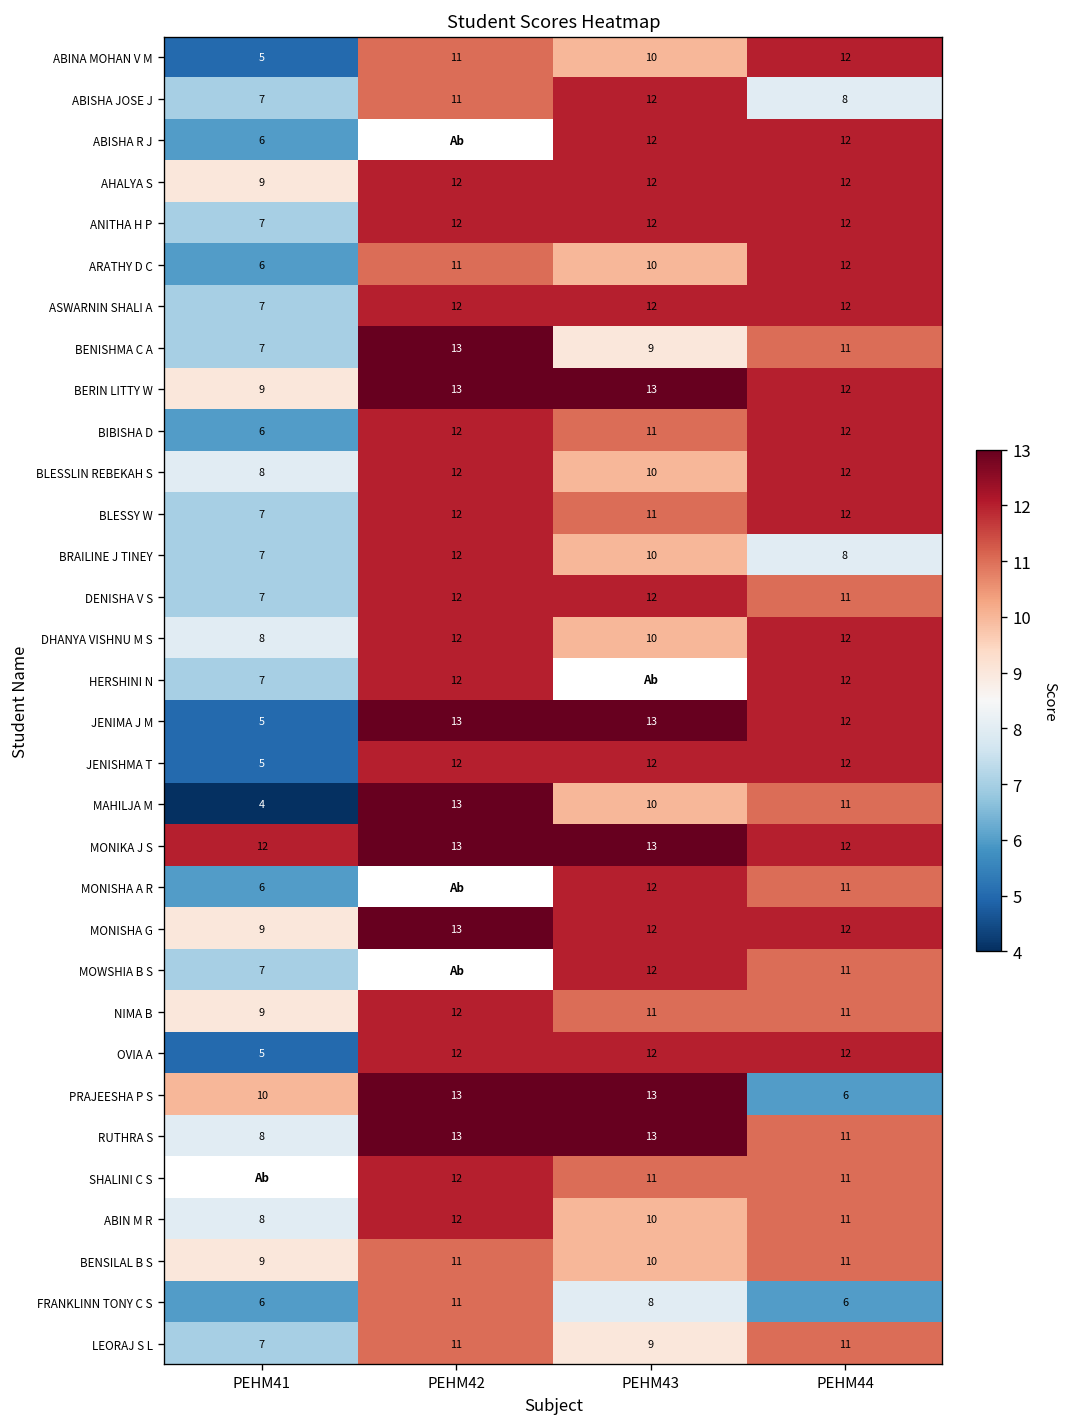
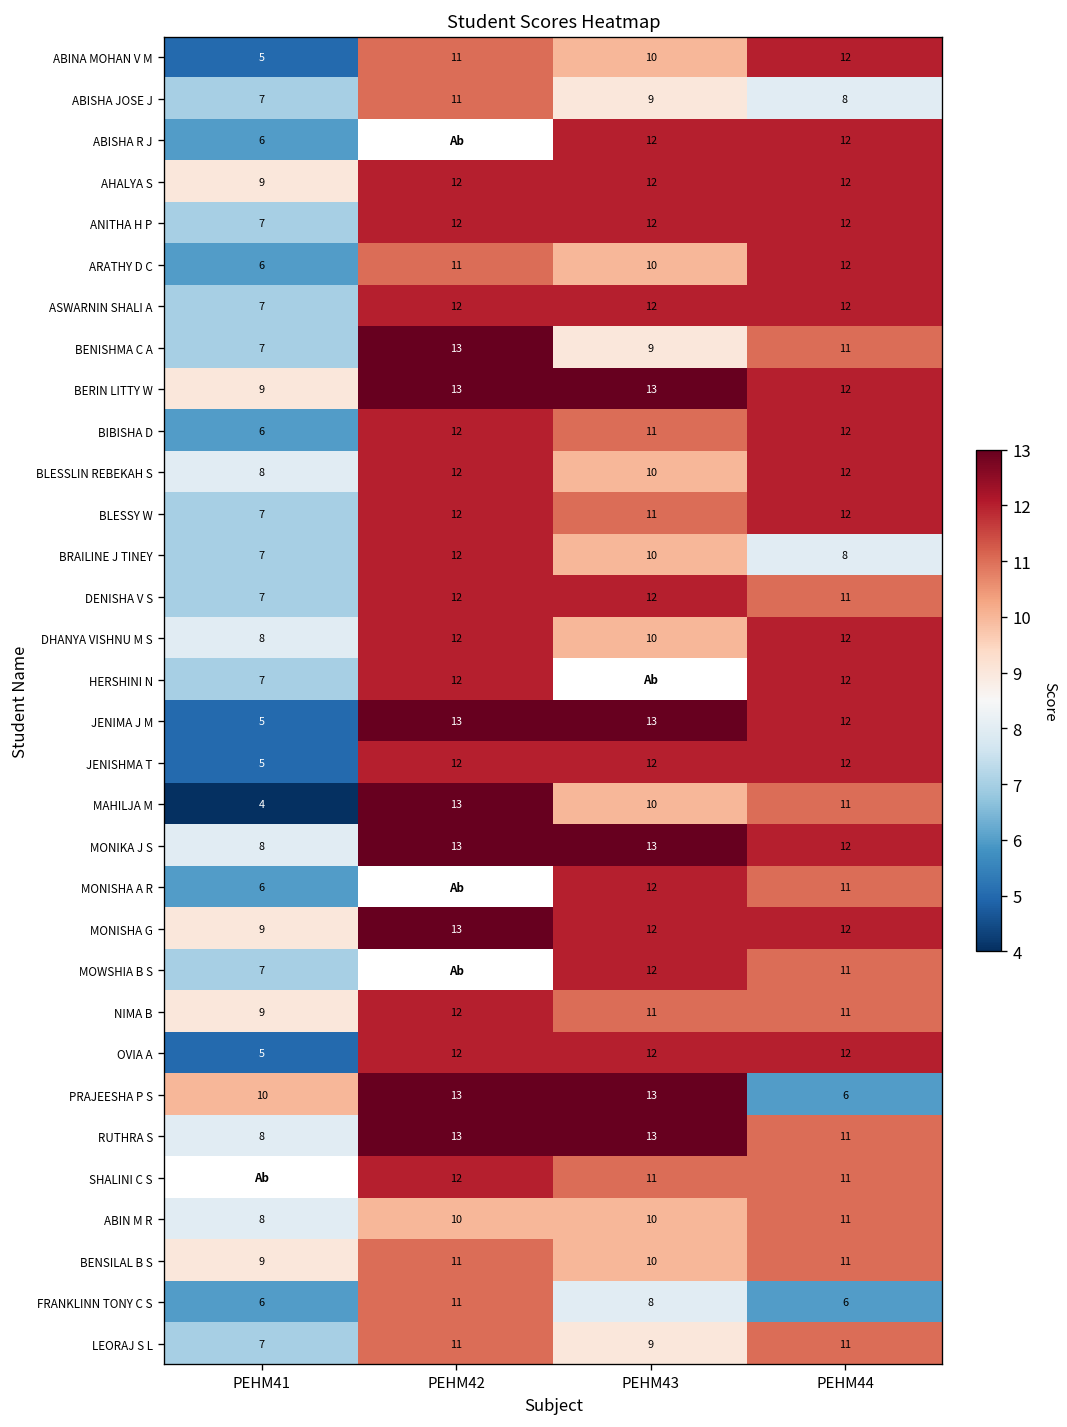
  {
    "ABINA MOHAN V M": {
      "PEHM41": 5,
      "PEHM42": 11,
      "PEHM43": 10,
      "PEHM44": 12
    },
    "ABISHA JOSE J": {
      "PEHM41": 7,
      "PEHM42": 11,
-     "PEHM43": 12,
+     "PEHM43": 9,
      "PEHM44": 8
    },
    "ABISHA R J": {
      "PEHM41": 6,
      "PEHM43": 12,
      "PEHM44": 12
    },
    "AHALYA S": {
      "PEHM41": 9,
      "PEHM42": 12,
      "PEHM43": 12,
      "PEHM44": 12
    },
    "ANITHA H P": {
      "PEHM41": 7,
      "PEHM42": 12,
      "PEHM43": 12,
      "PEHM44": 12
    },
    "ARATHY D C": {
      "PEHM41": 6,
      "PEHM42": 11,
      "PEHM43": 10,
      "PEHM44": 12
    },
    "ASWARNIN SHALI A": {
      "PEHM41": 7,
      "PEHM42": 12,
      "PEHM43": 12,
      "PEHM44": 12
    },
    "BENISHMA C A": {
      "PEHM41": 7,
      "PEHM42": 13,
      "PEHM43": 9,
      "PEHM44": 11
    },
    "BERIN LITTY W": {
      "PEHM41": 9,
      "PEHM42": 13,
      "PEHM43": 13,
      "PEHM44": 12
    },
    "BIBISHA D": {
      "PEHM41": 6,
      "PEHM42": 12,
      "PEHM43": 11,
      "PEHM44": 12
    },
    "BLESSLIN REBEKAH S": {
      "PEHM41": 8,
      "PEHM42": 12,
      "PEHM43": 10,
      "PEHM44": 12
    },
    "BLESSY W": {
      "PEHM41": 7,
      "PEHM42": 12,
      "PEHM43": 11,
      "PEHM44": 12
    },
    "BRAILINE J TINEY": {
      "PEHM41": 7,
      "PEHM42": 12,
      "PEHM43": 10,
      "PEHM44": 8
    },
    "DENISHA V S": {
      "PEHM41": 7,
      "PEHM42": 12,
      "PEHM43": 12,
      "PEHM44": 11
    },
    "DHANYA VISHNU M S": {
      "PEHM41": 8,
      "PEHM42": 12,
      "PEHM43": 10,
      "PEHM44": 12
    },
    "HERSHINI N": {
      "PEHM41": 7,
      "PEHM42": 12,
      "PEHM44": 12
    },
    "JENIMA J M": {
      "PEHM41": 5,
      "PEHM42": 13,
      "PEHM43": 13,
      "PEHM44": 12
    },
    "JENISHMA T": {
      "PEHM41": 5,
      "PEHM42": 12,
      "PEHM43": 12,
      "PEHM44": 12
    },
    "MAHILJA M": {
      "PEHM41": 4,
      "PEHM42": 13,
      "PEHM43": 10,
      "PEHM44": 11
    },
    "MONIKA J S": {
-     "PEHM41": 12,
+     "PEHM41": 8,
      "PEHM42": 13,
      "PEHM43": 13,
      "PEHM44": 12
    },
    "MONISHA A R": {
      "PEHM41": 6,
      "PEHM43": 12,
      "PEHM44": 11
    },
    "MONISHA G": {
      "PEHM41": 9,
      "PEHM42": 13,
      "PEHM43": 12,
      "PEHM44": 12
    },
    "MOWSHIA B S": {
      "PEHM41": 7,
      "PEHM43": 12,
      "PEHM44": 11
    },
    "NIMA B": {
      "PEHM41": 9,
      "PEHM42": 12,
      "PEHM43": 11,
      "PEHM44": 11
    },
    "OVIA A": {
      "PEHM41": 5,
      "PEHM42": 12,
      "PEHM43": 12,
      "PEHM44": 12
    },
    "PRAJEESHA P S": {
      "PEHM41": 10,
      "PEHM42": 13,
      "PEHM43": 13,
      "PEHM44": 6
    },
    "RUTHRA S": {
      "PEHM41": 8,
      "PEHM42": 13,
      "PEHM43": 13,
      "PEHM44": 11
    },
    "SHALINI C S": {
      "PEHM42": 12,
      "PEHM43": 11,
      "PEHM44": 11
    },
    "ABIN M R": {
      "PEHM41": 8,
-     "PEHM42": 12,
+     "PEHM42": 10,
      "PEHM43": 10,
      "PEHM44": 11
    },
    "BENSILAL B S": {
      "PEHM41": 9,
      "PEHM42": 11,
      "PEHM43": 10,
      "PEHM44": 11
    },
    "FRANKLINN TONY C S": {
      "PEHM41": 6,
      "PEHM42": 11,
      "PEHM43": 8,
      "PEHM44": 6
    },
    "LEORAJ S L": {
      "PEHM41": 7,
      "PEHM42": 11,
      "PEHM43": 9,
      "PEHM44": 11
    }
  }
